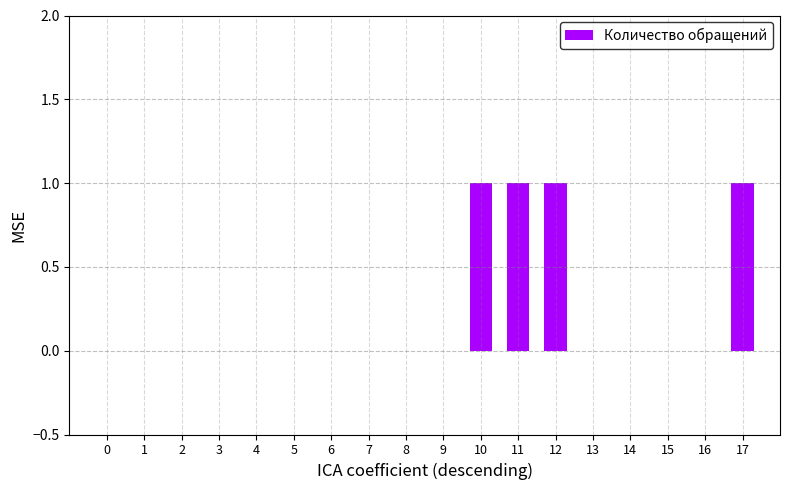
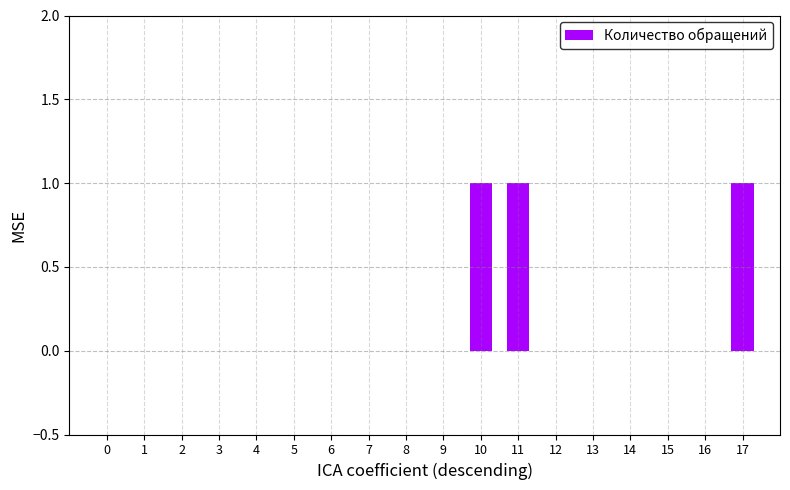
  {
    "0": 0,
    "1": 0,
    "2": 0,
    "3": 0,
    "4": 0,
    "5": 0,
    "6": 0,
    "7": 0,
    "8": 0,
    "9": 0,
    "10": 1,
    "11": 1,
-   "12": 1,
+   "12": 0,
    "13": 0,
    "14": 0,
    "15": 0,
    "16": 0,
    "17": 1
  }
